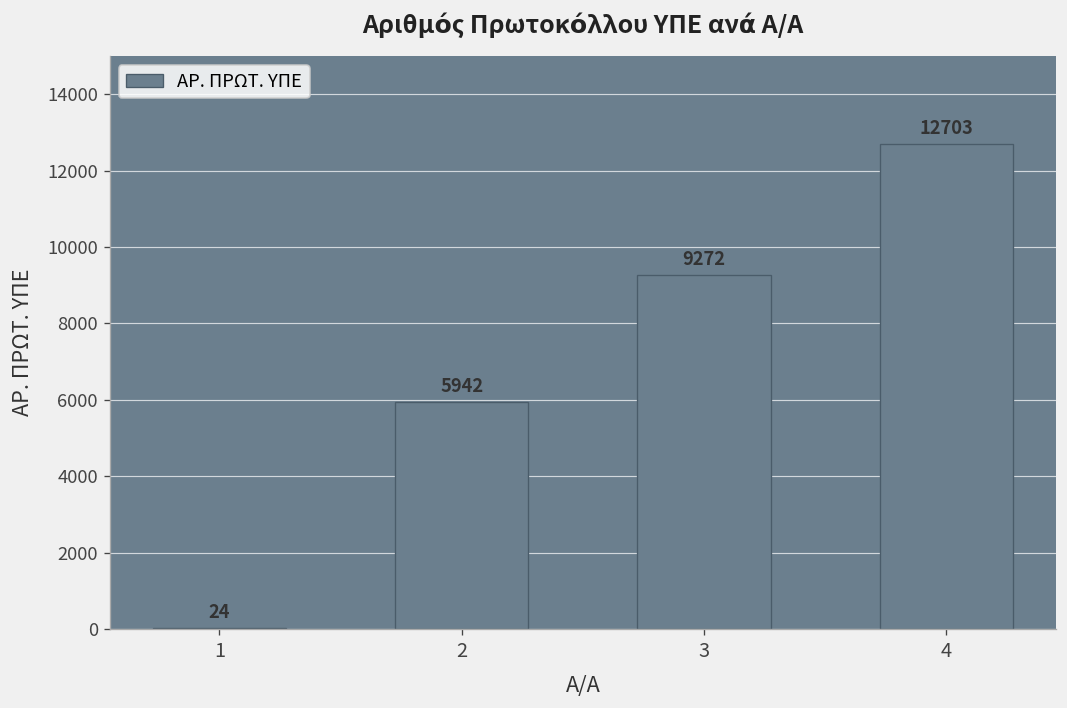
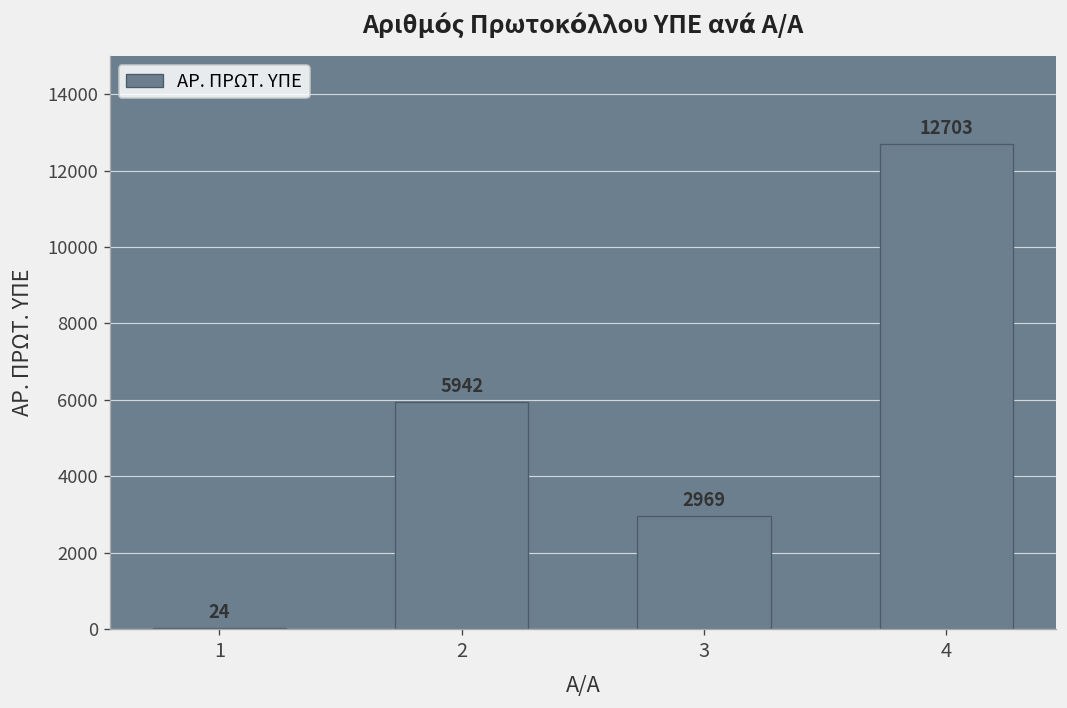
  {
    "1": 24,
    "2": 5942,
-   "3": 9272,
+   "3": 2969,
    "4": 12703
  }
